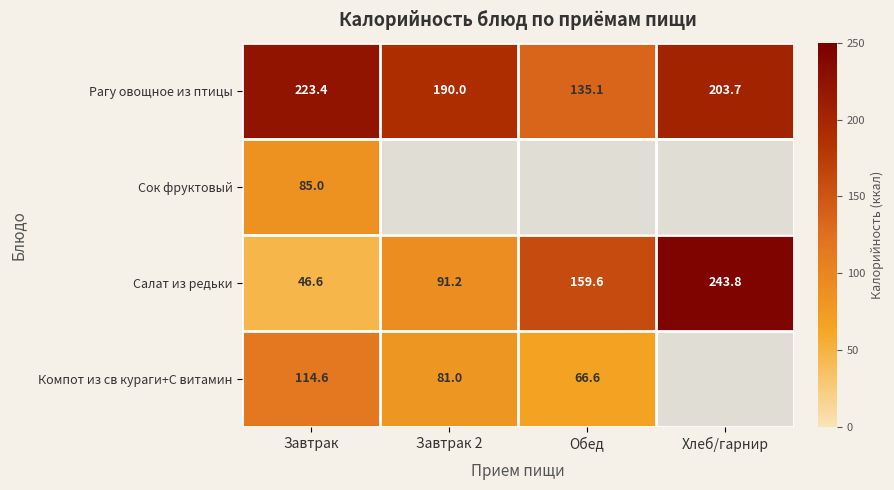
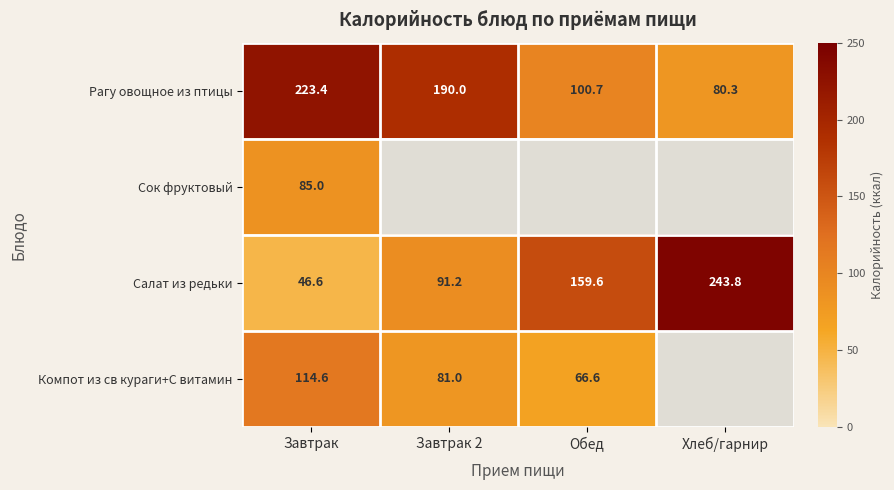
  {
    "Рагу овощное из птицы": {
      "Завтрак": 223.4,
      "Завтрак 2": 190.0,
-     "Обед": 135.1,
-     "Хлеб/гарнир": 203.7
+     "Обед": 100.7,
+     "Хлеб/гарнир": 80.3
    },
    "Сок фруктовый": {
      "Завтрак": 85.0
    },
    "Салат из редьки": {
      "Завтрак": 46.6,
      "Завтрак 2": 91.2,
      "Обед": 159.6,
      "Хлеб/гарнир": 243.8
    },
    "Компот из св кураги+С витамин": {
      "Завтрак": 114.6,
      "Завтрак 2": 81.0,
      "Обед": 66.6
    }
  }
